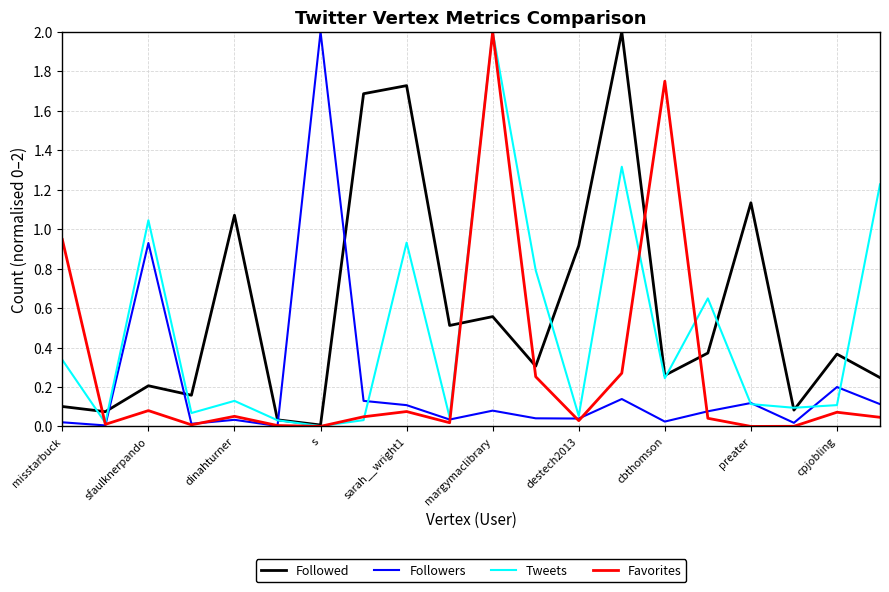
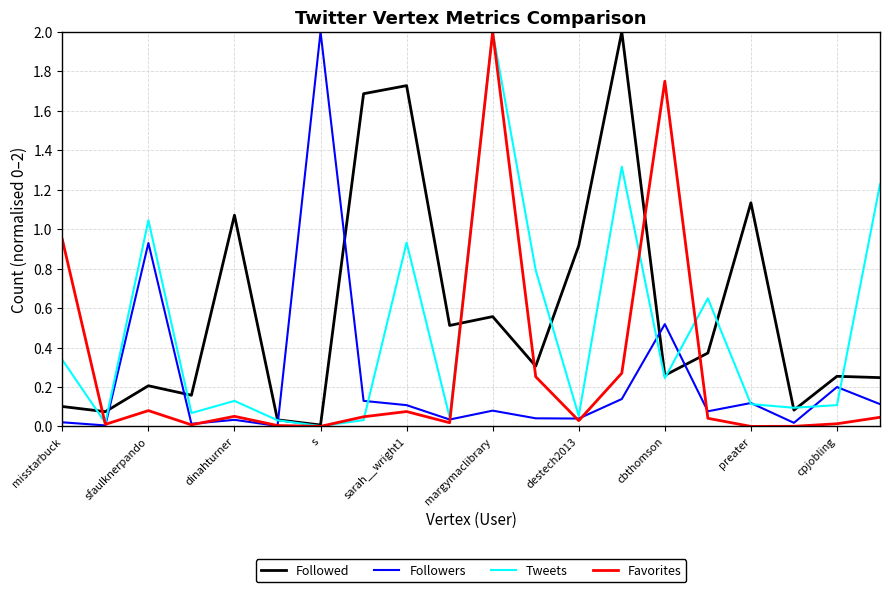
  {
    "Followed": {
      "misstarbuck": 0.10,
      "sfaulknerpando": 0.21,
      "dinahturner": 1.07,
      "sarah__wright1": 1.73,
      "margymaclibrary": 0.56,
      "destech2013": 0.92,
      "cbthomson": 0.26,
      "preater": 1.13,
-     "cpjobling": 0.37
+     "cpjobling": 0.25
    },
    "Followers": {
      "misstarbuck": 0.02,
      "sfaulknerpando": 0.93,
      "dinahturner": 0.03,
      "s": 2.00,
      "sarah__wright1": 0.11,
      "margymaclibrary": 0.08,
-     "cbthomson": 0.02,
+     "cbthomson": 0.52,
      "cpjobling": 0.20
    },
    "Tweets": {
      "misstarbuck": 0.34,
      "sfaulknerpando": 1.04,
      "dinahturner": 0.13,
      "sarah__wright1": 0.93,
      "destech2013": 0.05,
      "cbthomson": 0.24,
      "cpjobling": 0.11
    },
    "Favorites": {
      "misstarbuck": 0.95,
      "sfaulknerpando": 0.08,
      "dinahturner": 0.05,
      "sarah__wright1": 0.08,
      "cbthomson": 1.75,
      "preater": 0.00,
-     "cpjobling": 0.07
+     "cpjobling": 0.01
    }
  }
